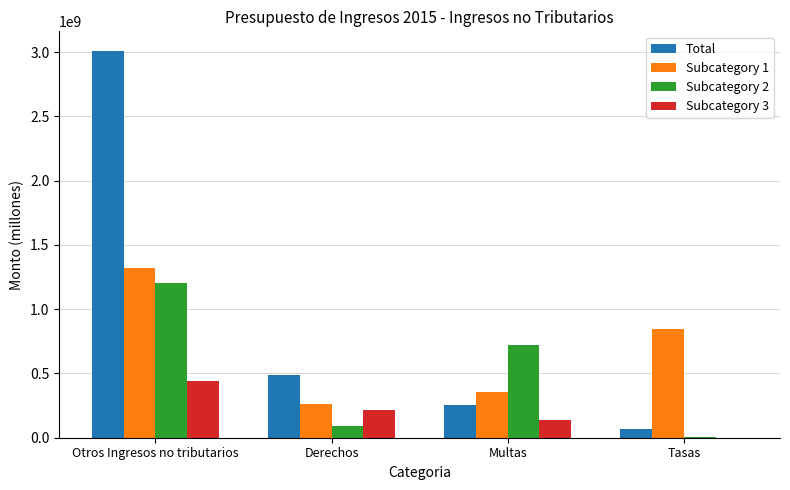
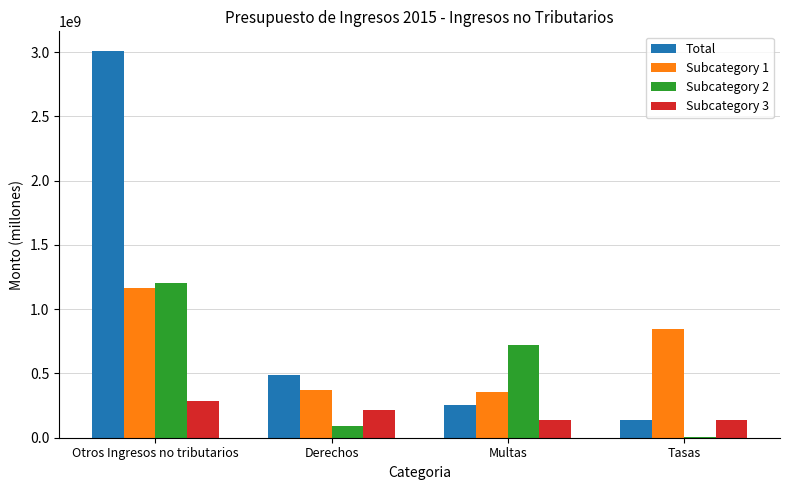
  {
    "Total": {
      "Otros Ingresos no tributarios": 3010000000,
      "Derechos": 490000000,
      "Multas": 260000000,
-     "Tasas": 70000000
+     "Tasas": 140000000
    },
    "Subcategory 1": {
-     "Otros Ingresos no tributarios": 1320000000,
-     "Derechos": 260000000,
+     "Otros Ingresos no tributarios": 1160000000,
+     "Derechos": 370000000,
      "Multas": 350000000,
      "Tasas": 840000000
    },
    "Subcategory 2": {
      "Otros Ingresos no tributarios": 1200000000,
      "Derechos": 90000000,
      "Multas": 720000000
    },
    "Subcategory 3": {
-     "Otros Ingresos no tributarios": 440000000,
+     "Otros Ingresos no tributarios": 280000000,
      "Derechos": 210000000,
      "Multas": 140000000,
-     "Tasas": 0
+     "Tasas": 130000000
    }
  }
